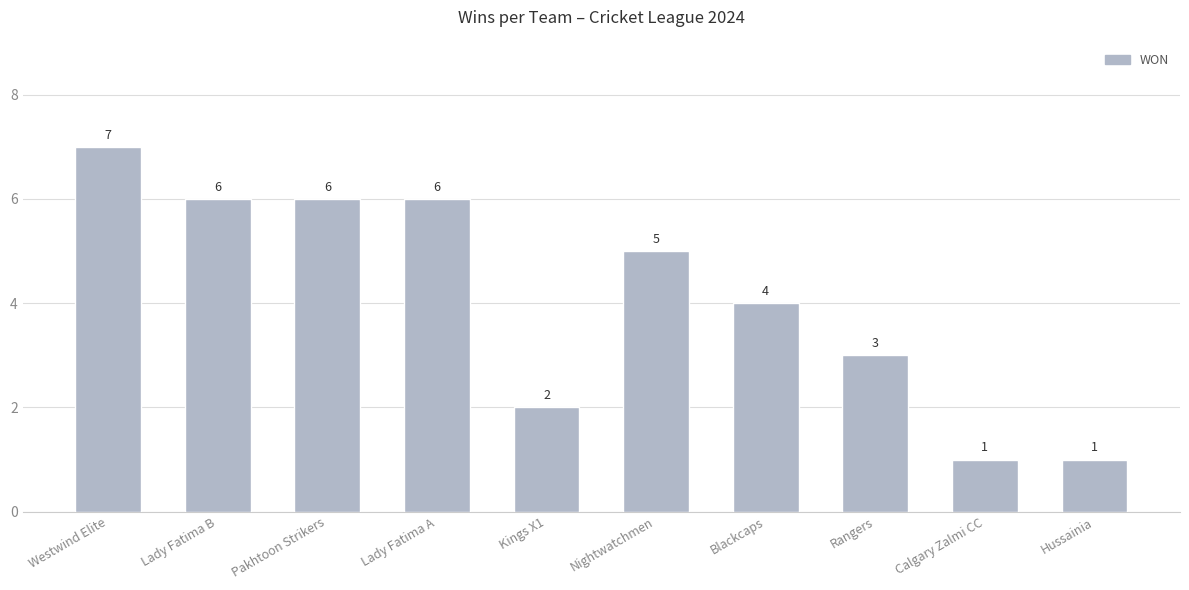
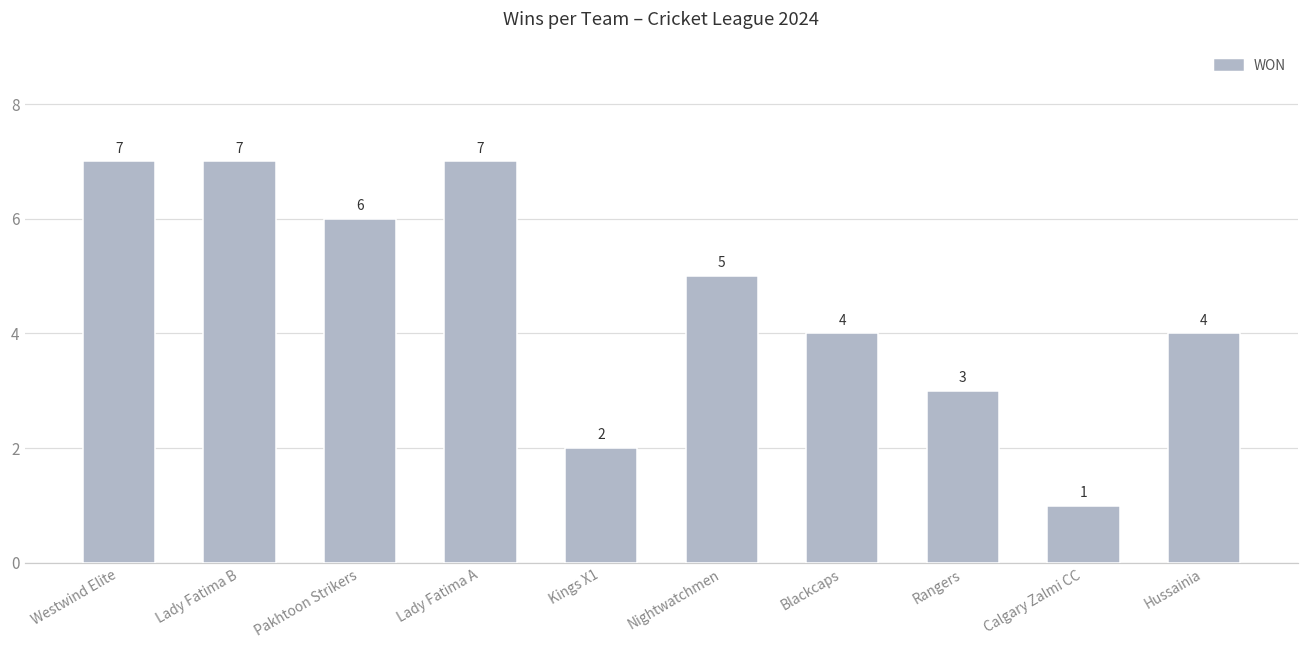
  {
    "Westwind Elite": 7,
-   "Lady Fatima B": 6,
+   "Lady Fatima B": 7,
    "Pakhtoon Strikers": 6,
-   "Lady Fatima A": 6,
+   "Lady Fatima A": 7,
    "Kings X1": 2,
    "Nightwatchmen": 5,
    "Blackcaps": 4,
    "Rangers": 3,
    "Calgary Zalmi CC": 1,
-   "Hussainia": 1
+   "Hussainia": 4
  }
